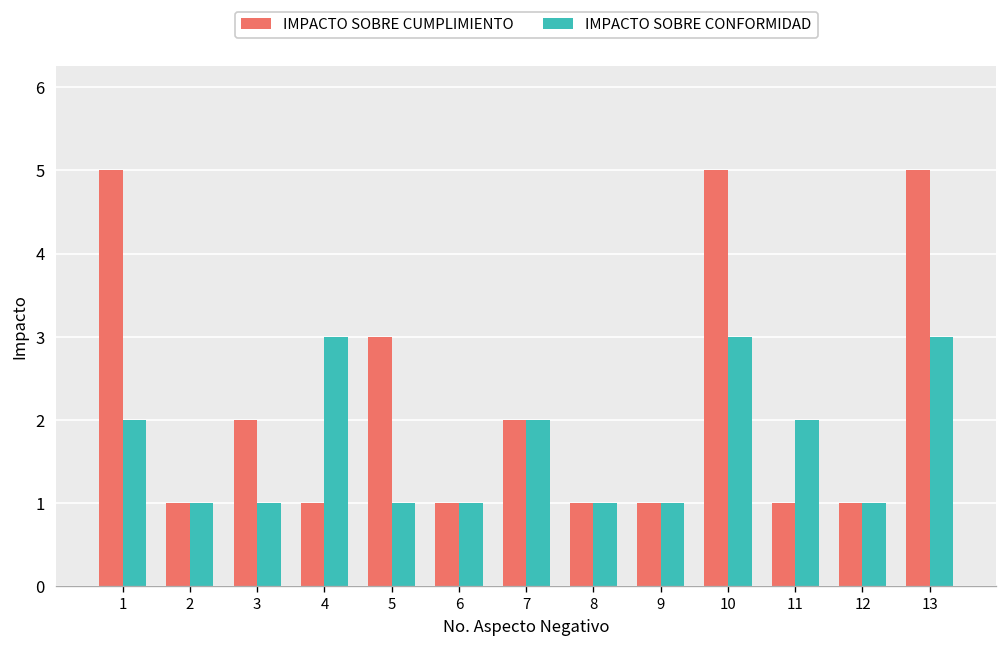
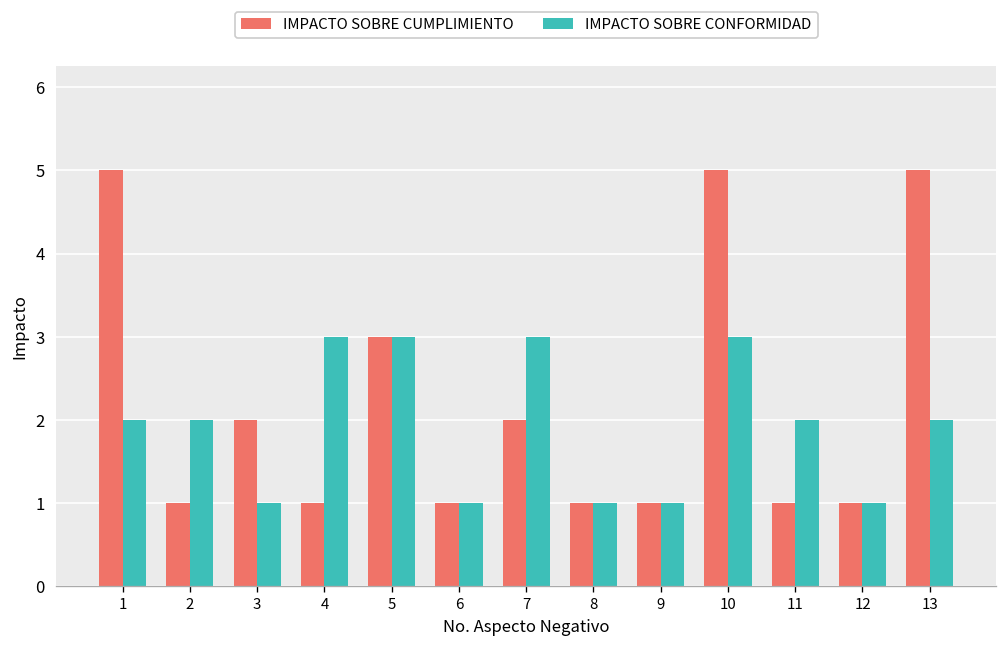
  {
    "IMPACTO SOBRE CUMPLIMIENTO": {
      "1": 5,
      "2": 1,
      "3": 2,
      "4": 1,
      "5": 3,
      "6": 1,
      "7": 2,
      "8": 1,
      "9": 1,
      "10": 5,
      "11": 1,
      "12": 1,
      "13": 5
    },
    "IMPACTO SOBRE CONFORMIDAD": {
      "1": 2,
-     "2": 1,
+     "2": 2,
      "3": 1,
      "4": 3,
-     "5": 1,
+     "5": 3,
      "6": 1,
-     "7": 2,
+     "7": 3,
      "8": 1,
      "9": 1,
      "10": 3,
      "11": 2,
      "12": 1,
-     "13": 3
+     "13": 2
    }
  }
